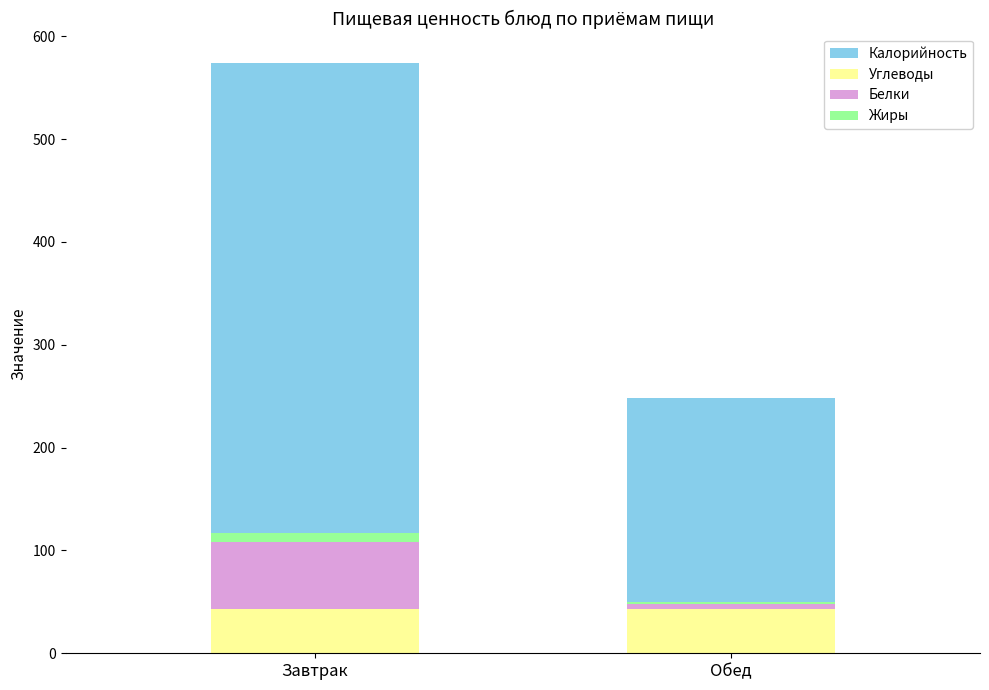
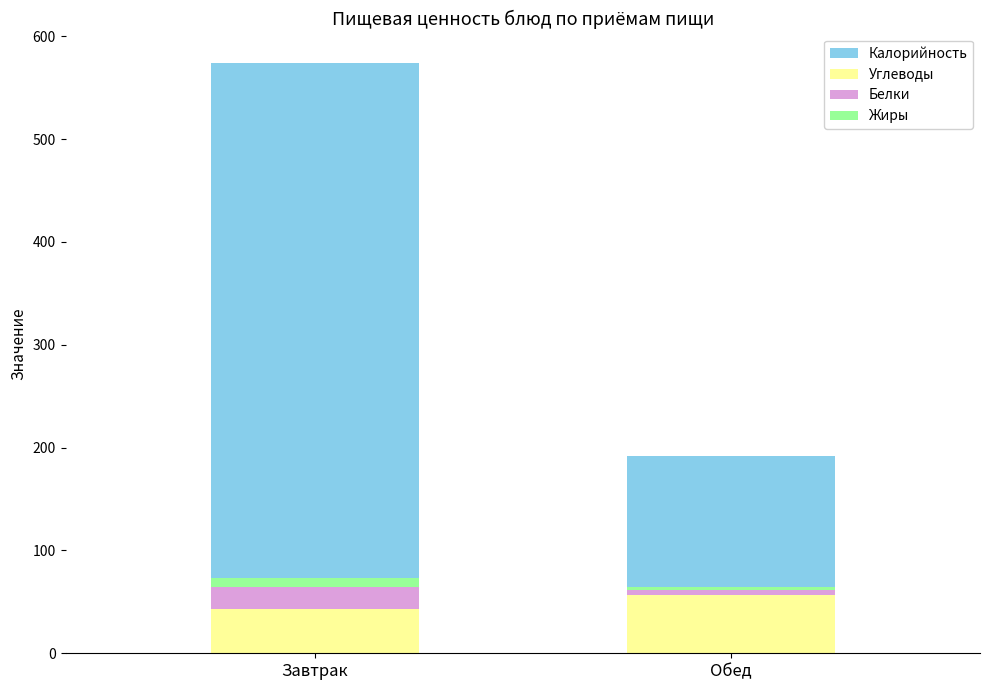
  {
    "Калорийность": {
      "Завтрак": 574,
-     "Обед": 248
+     "Обед": 192
    },
    "Углеводы": {
-     "Обед": 43
+     "Обед": 57
    },
    "Белки": {
-     "Завтрак": 65
+     "Завтрак": 21
    }
  }
